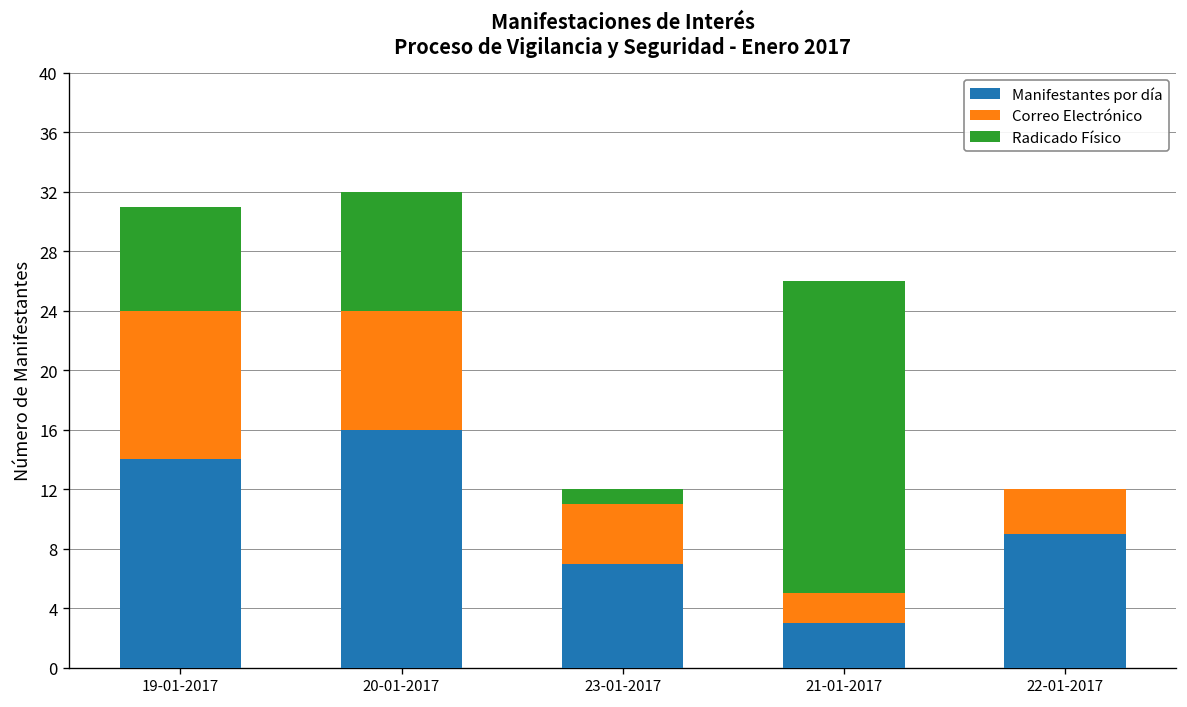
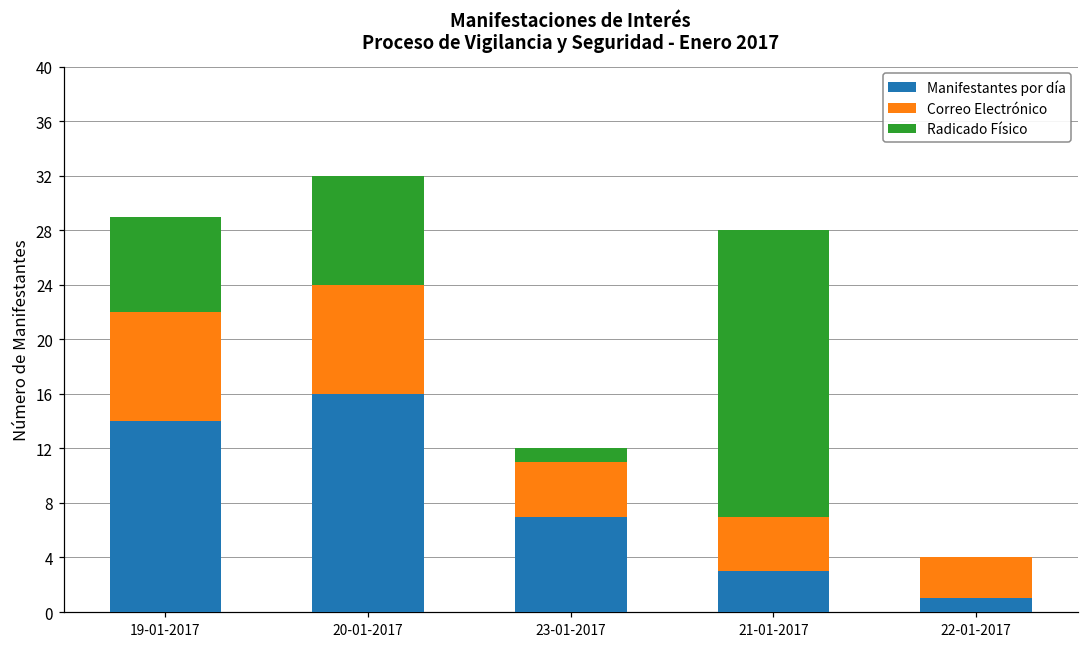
  {
    "Manifestantes por día": {
      "19-01-2017": 14,
      "20-01-2017": 16,
      "23-01-2017": 7,
      "21-01-2017": 3,
-     "22-01-2017": 9
+     "22-01-2017": 1
    },
    "Correo Electrónico": {
-     "19-01-2017": 10,
+     "19-01-2017": 8,
      "20-01-2017": 8,
      "23-01-2017": 4,
-     "21-01-2017": 2,
+     "21-01-2017": 4,
      "22-01-2017": 3
    },
    "Radicado Físico": {
      "19-01-2017": 7,
      "20-01-2017": 8,
      "23-01-2017": 1,
      "21-01-2017": 21,
      "22-01-2017": 0
    }
  }
